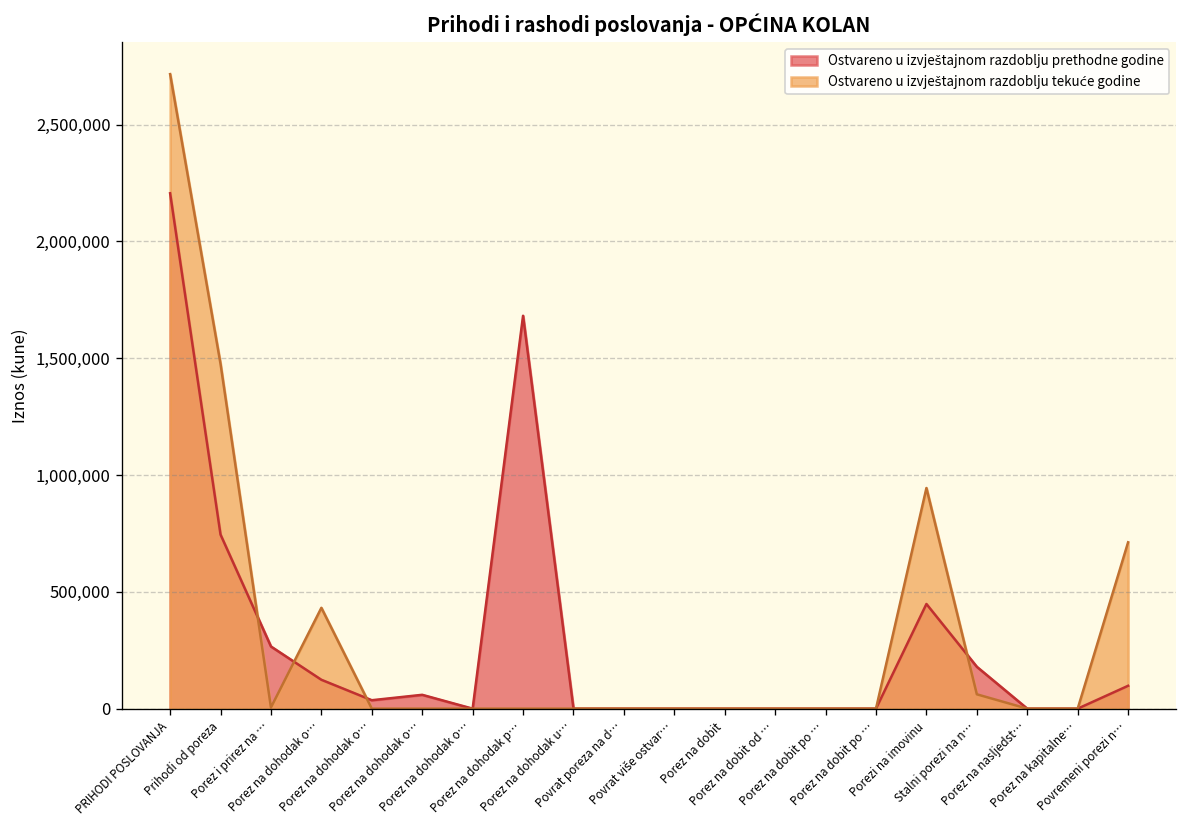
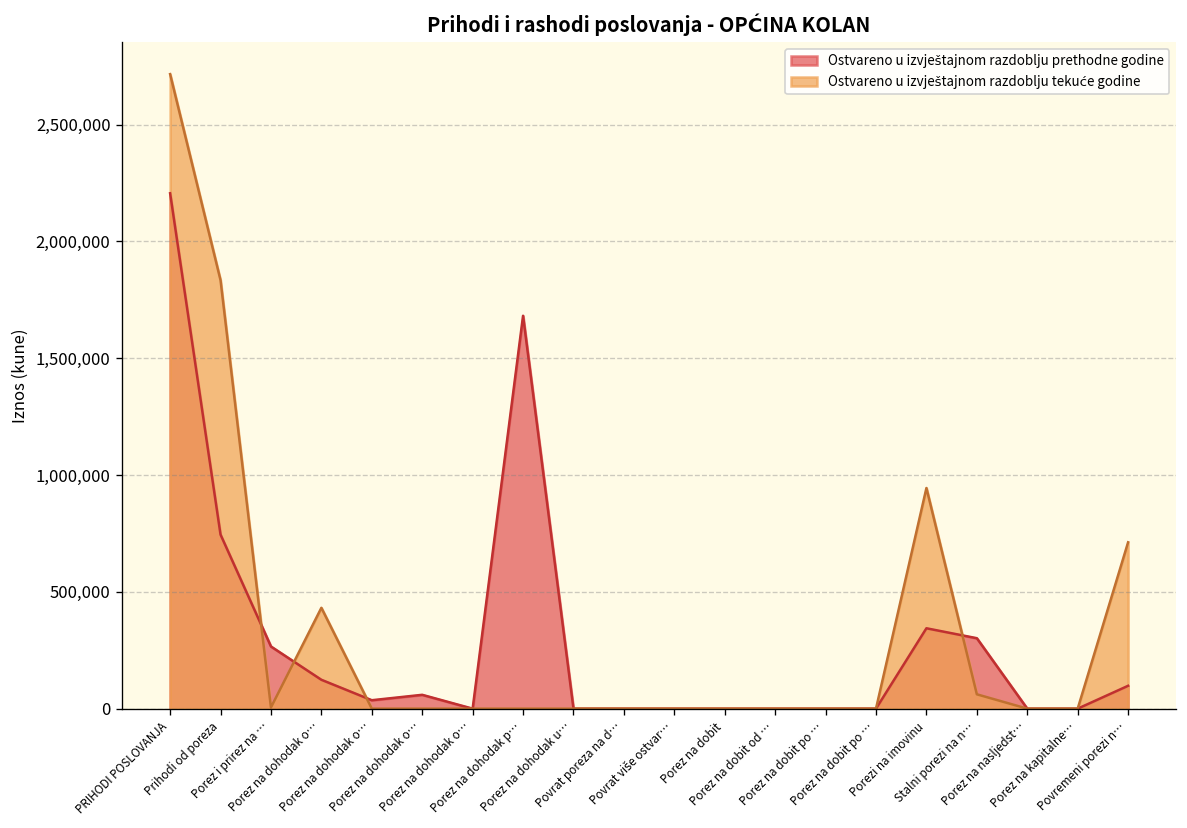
  {
    "Ostvareno u izvještajnom razdoblju prethodne godine": {
      "PRIHODI POSLOVANJA": "2,210,000",
      "Prihodi od poreza": "750,000",
      "Porez i prirez na …": "270,000",
      "Porez na dohodak p…": "1,680,000",
-     "Porezi na imovinu": "450,000",
-     "Stalni porezi na n…": "180,000",
+     "Porezi na imovinu": "340,000",
+     "Stalni porezi na n…": "300,000",
      "Povremeni porezi n…": "100,000"
    },
    "Ostvareno u izvještajnom razdoblju tekuće godine": {
      "PRIHODI POSLOVANJA": "2,720,000",
-     "Prihodi od poreza": "1,480,000",
+     "Prihodi od poreza": "1,830,000",
      "Porez i prirez na …": "10,000",
      "Porez na dohodak p…": "0",
      "Porezi na imovinu": "940,000",
      "Stalni porezi na n…": "60,000",
      "Povremeni porezi n…": "710,000"
    }
  }
